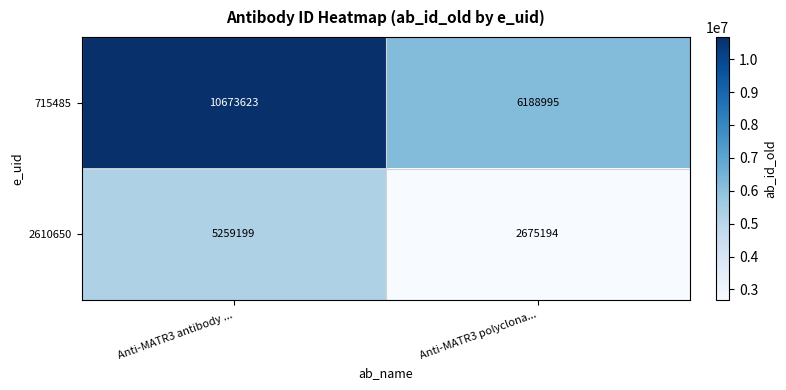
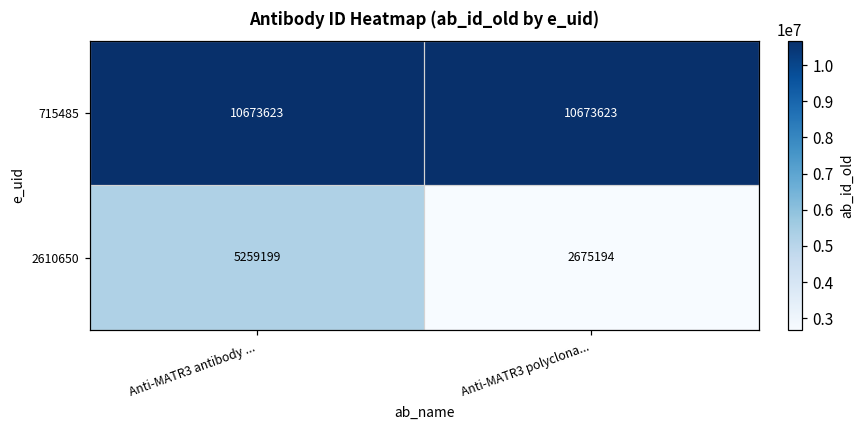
  {
    "715485": {
      "Anti-MATR3 antibody ...": 10673623,
-     "Anti-MATR3 polyclona...": 6188995
+     "Anti-MATR3 polyclona...": 10673623
    },
    "2610650": {
      "Anti-MATR3 antibody ...": 5259199,
      "Anti-MATR3 polyclona...": 2675194
    }
  }
